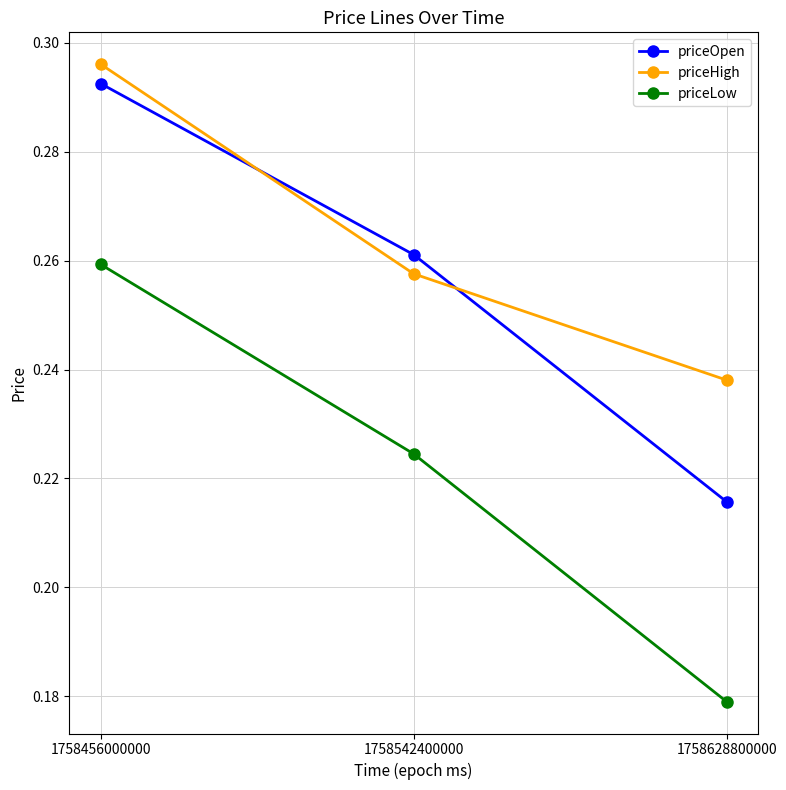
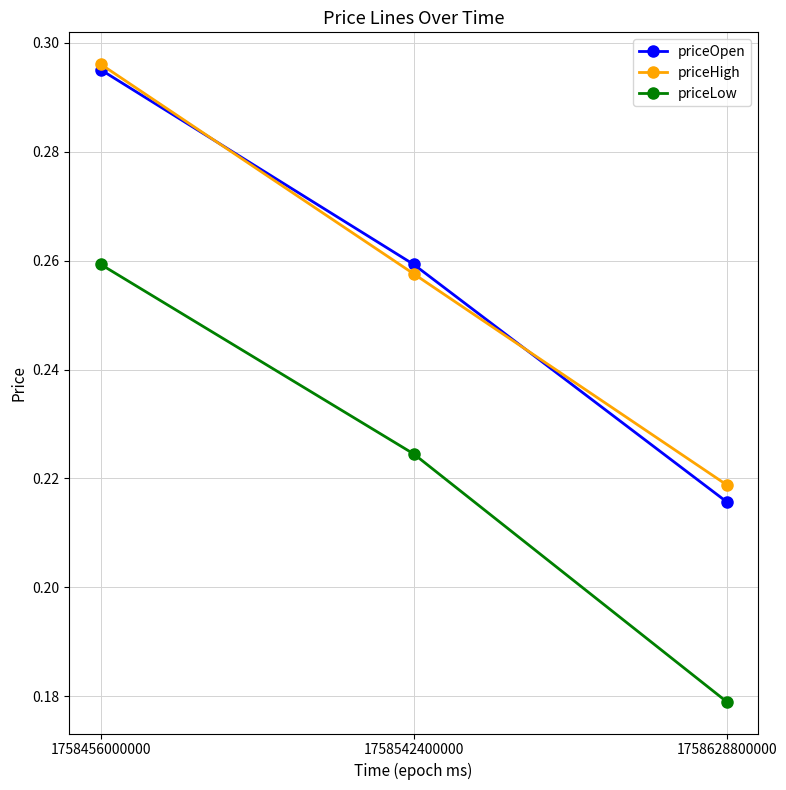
  {
    "priceOpen": {
-     "1758456000000": 0.293,
-     "1758542400000": 0.261,
+     "1758456000000": 0.295,
+     "1758542400000": 0.259,
      "1758628800000": 0.216
    },
    "priceHigh": {
      "1758456000000": 0.296,
      "1758542400000": 0.258,
-     "1758628800000": 0.238
+     "1758628800000": 0.219
    },
    "priceLow": {
      "1758456000000": 0.259,
      "1758542400000": 0.225,
      "1758628800000": 0.179
    }
  }
